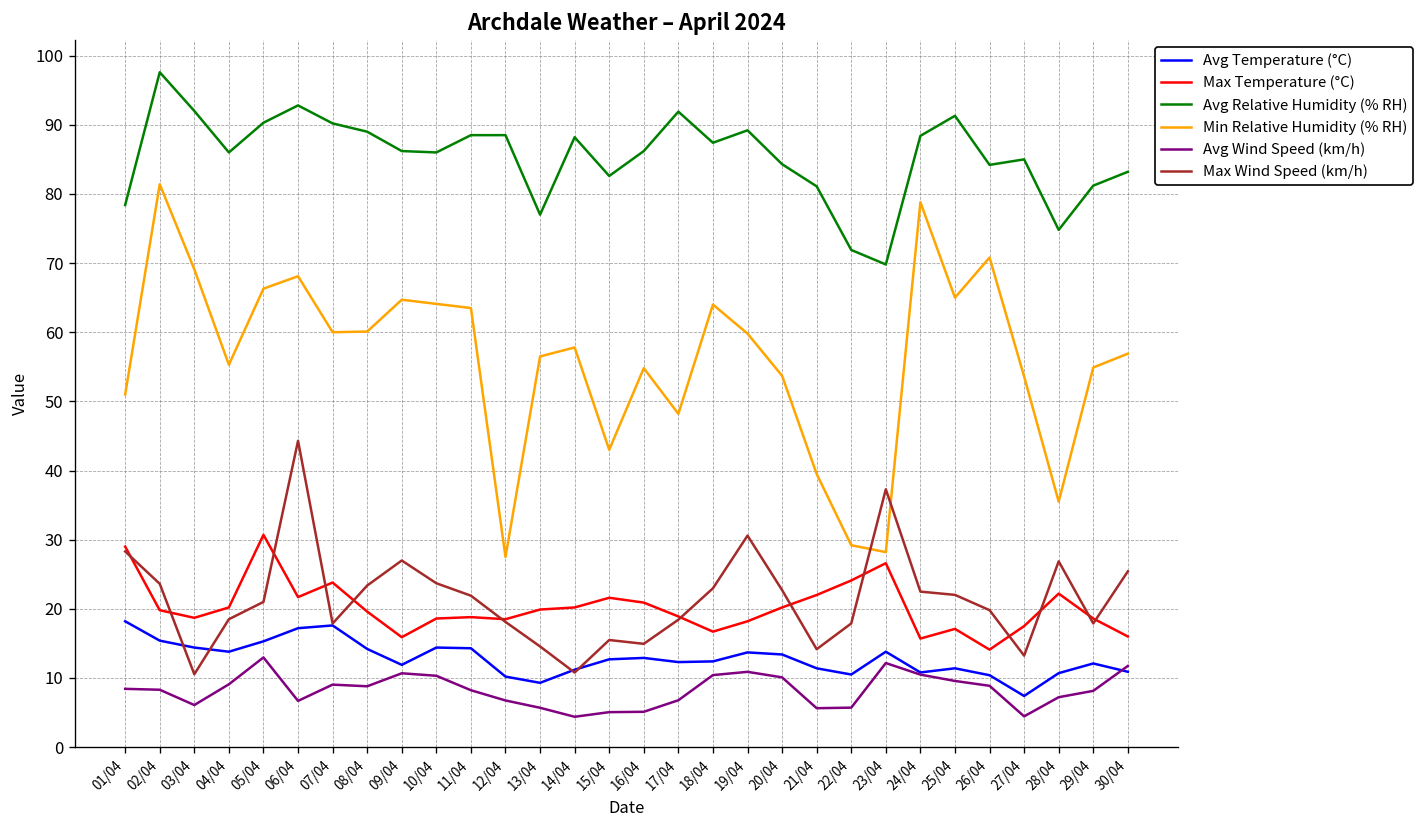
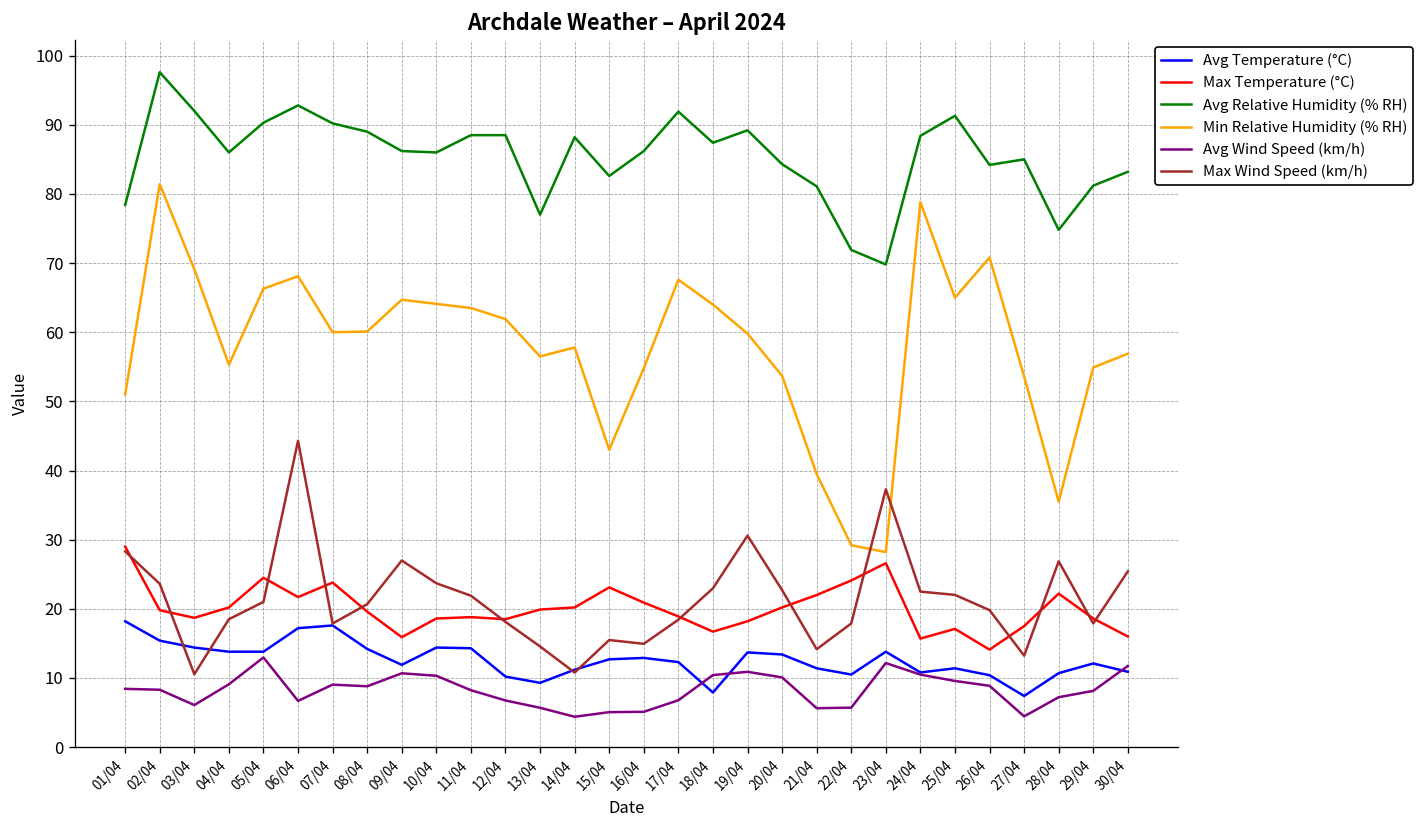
  {
    "Avg Temperature (°C)": {
      "01/04": 18,
      "02/04": 15,
      "03/04": 14,
      "04/04": 14,
-     "05/04": 15,
+     "05/04": 14,
      "06/04": 17,
      "08/04": 14,
      "09/04": 12,
      "10/04": 14,
      "11/04": 14,
      "12/04": 10,
      "13/04": 9,
      "15/04": 13,
      "16/04": 13,
      "17/04": 12,
-     "18/04": 12,
+     "18/04": 8,
      "19/04": 14,
      "20/04": 13,
      "21/04": 11,
      "22/04": 11,
      "23/04": 14,
      "25/04": 11,
      "26/04": 10,
      "27/04": 7,
      "28/04": 11,
      "29/04": 12,
      "30/04": 11
    },
    "Max Temperature (°C)": {
      "01/04": 29,
      "02/04": 20,
      "03/04": 19,
      "04/04": 20,
-     "05/04": 31,
+     "05/04": 25,
      "06/04": 22,
      "07/04": 24,
      "08/04": 20,
      "09/04": 16,
      "10/04": 19,
      "11/04": 19,
      "13/04": 20,
      "14/04": 20,
-     "15/04": 22,
+     "15/04": 23,
      "16/04": 21,
      "17/04": 19,
      "18/04": 17,
      "19/04": 18,
      "20/04": 20,
      "21/04": 22,
      "22/04": 24,
      "23/04": 27,
      "24/04": 16,
      "25/04": 17,
      "26/04": 14,
      "27/04": 18,
      "28/04": 22,
      "29/04": 19,
      "30/04": 16
    },
    "Avg Relative Humidity (% RH)": {
      "01/04": 78,
      "02/04": 98,
      "03/04": 92,
      "04/04": 86,
      "05/04": 90,
      "06/04": 93,
      "07/04": 90,
      "08/04": 89,
      "09/04": 86,
      "10/04": 86,
      "11/04": 89,
      "12/04": 89,
      "13/04": 77,
      "14/04": 88,
      "15/04": 83,
      "16/04": 86,
      "17/04": 92,
      "18/04": 87,
      "19/04": 89,
      "20/04": 84,
      "21/04": 81,
      "22/04": 72,
      "23/04": 70,
      "24/04": 88,
      "25/04": 91,
      "26/04": 84,
      "27/04": 85,
      "28/04": 75,
      "29/04": 81,
      "30/04": 83
    },
    "Min Relative Humidity (% RH)": {
      "01/04": 51,
      "02/04": 81,
      "03/04": 69,
      "04/04": 55,
      "05/04": 66,
      "06/04": 68,
      "07/04": 60,
      "08/04": 60,
      "09/04": 65,
      "10/04": 64,
      "11/04": 64,
-     "12/04": 28,
+     "12/04": 62,
      "13/04": 57,
      "14/04": 58,
      "15/04": 43,
      "16/04": 55,
-     "17/04": 48,
+     "17/04": 68,
      "18/04": 64,
      "19/04": 60,
      "20/04": 54,
      "21/04": 40,
      "22/04": 29,
      "23/04": 28,
      "24/04": 79,
      "25/04": 65,
      "26/04": 71,
      "27/04": 54,
      "28/04": 36,
      "29/04": 55,
      "30/04": 57
    },
    "Avg Wind Speed (km/h)": {
      "01/04": 8,
      "02/04": 8,
      "03/04": 6,
      "04/04": 9,
      "05/04": 13,
      "06/04": 7,
      "07/04": 9,
      "08/04": 9,
      "09/04": 11,
      "10/04": 10,
      "11/04": 8,
      "12/04": 7,
      "13/04": 6,
      "14/04": 4,
      "15/04": 5,
      "16/04": 5,
      "17/04": 7,
      "18/04": 10,
      "19/04": 11,
      "20/04": 10,
      "21/04": 6,
      "22/04": 6,
      "23/04": 12,
      "25/04": 10,
      "26/04": 9,
      "27/04": 4,
      "28/04": 7,
      "29/04": 8,
      "30/04": 12
    },
    "Max Wind Speed (km/h)": {
      "01/04": 28,
      "02/04": 24,
      "03/04": 11,
      "04/04": 19,
      "05/04": 21,
      "06/04": 44,
-     "08/04": 23,
+     "08/04": 21,
      "09/04": 27,
      "10/04": 24,
      "11/04": 22,
      "13/04": 15,
      "15/04": 15,
      "16/04": 15,
      "17/04": 18,
      "18/04": 23,
      "19/04": 31,
      "20/04": 23,
      "21/04": 14,
      "22/04": 18,
      "23/04": 37,
      "24/04": 22,
      "25/04": 22,
      "26/04": 20,
      "27/04": 13,
      "28/04": 27,
      "29/04": 18,
      "30/04": 25
    }
  }
